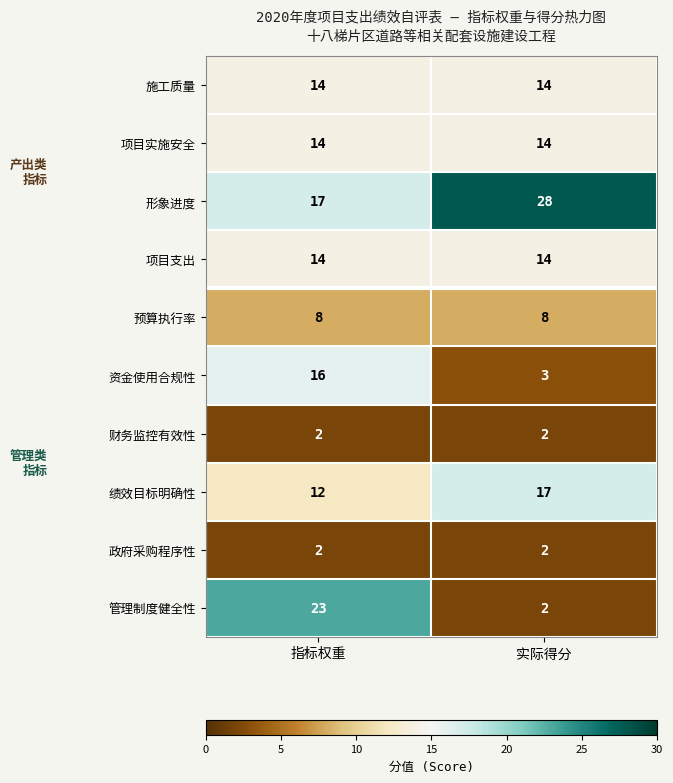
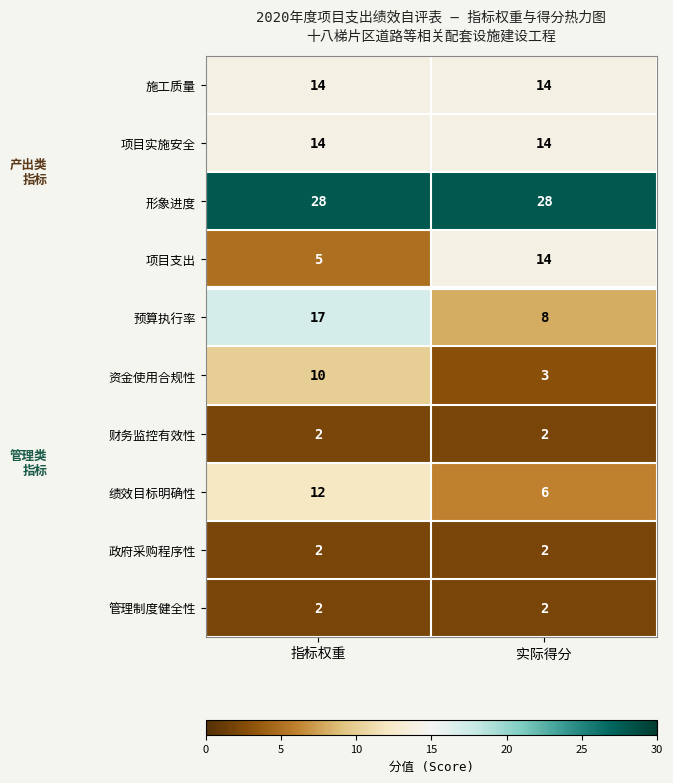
  {
    "施工质量": {
      "指标权重": 14,
      "实际得分": 14
    },
    "项目实施安全": {
      "指标权重": 14,
      "实际得分": 14
    },
    "形象进度": {
-     "指标权重": 17,
+     "指标权重": 28,
      "实际得分": 28
    },
    "项目支出": {
-     "指标权重": 14,
+     "指标权重": 5,
      "实际得分": 14
    },
    "预算执行率": {
-     "指标权重": 8,
+     "指标权重": 17,
      "实际得分": 8
    },
    "资金使用合规性": {
-     "指标权重": 16,
+     "指标权重": 10,
      "实际得分": 3
    },
    "财务监控有效性": {
      "指标权重": 2,
      "实际得分": 2
    },
    "绩效目标明确性": {
      "指标权重": 12,
-     "实际得分": 17
+     "实际得分": 6
    },
    "政府采购程序性": {
      "指标权重": 2,
      "实际得分": 2
    },
    "管理制度健全性": {
-     "指标权重": 23,
+     "指标权重": 2,
      "实际得分": 2
    }
  }
